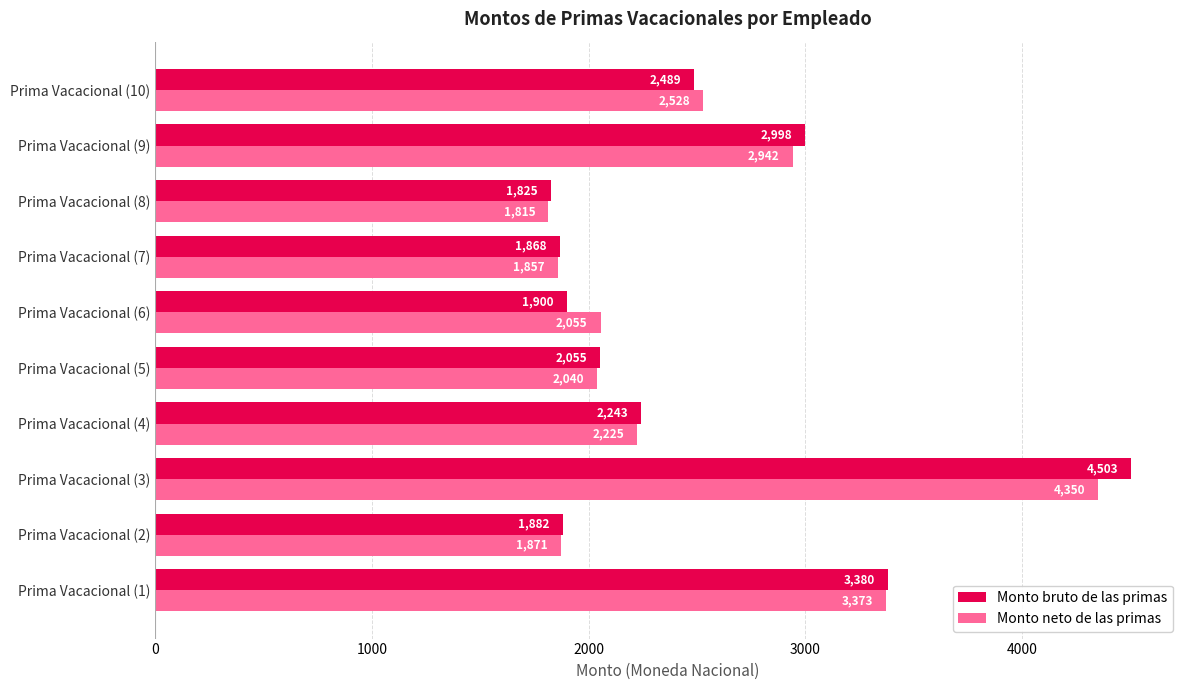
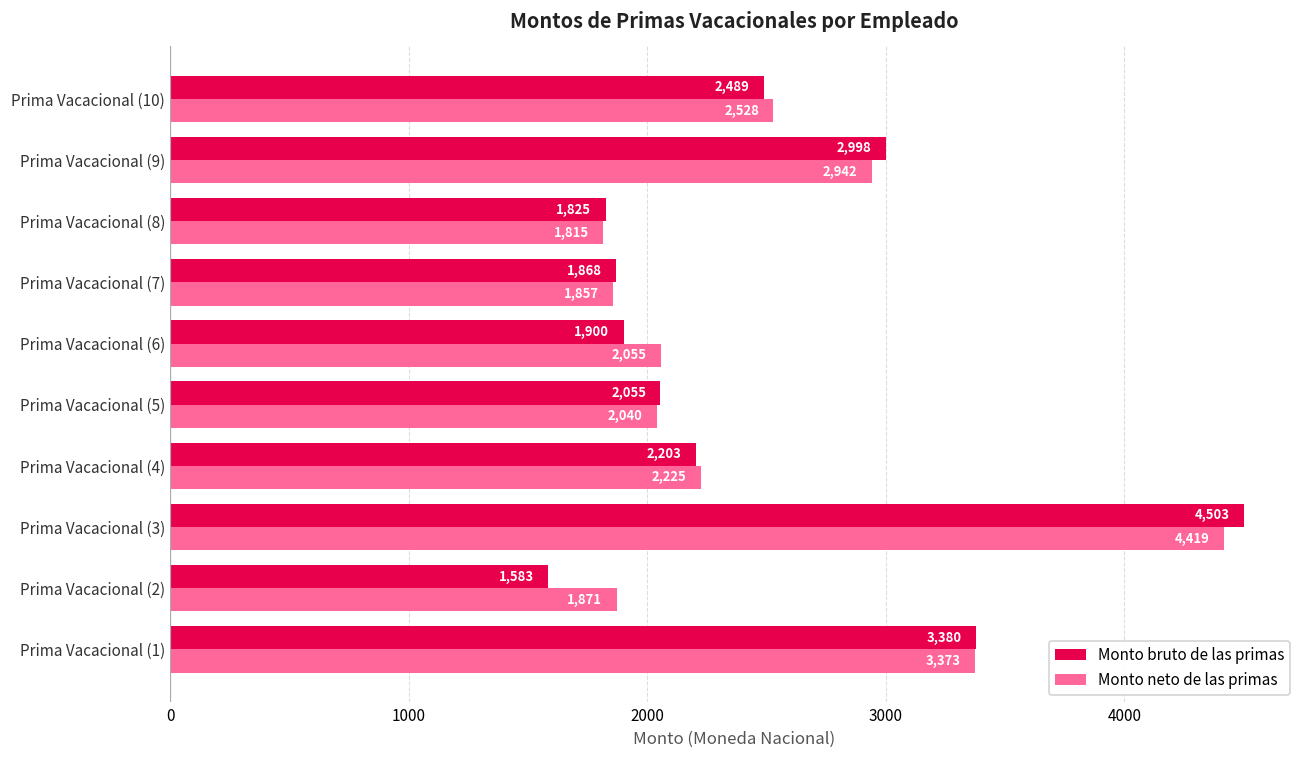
  {
    "Monto bruto de las primas": {
      "Prima Vacacional (10)": "2,489",
      "Prima Vacacional (9)": "2,998",
      "Prima Vacacional (8)": "1,825",
      "Prima Vacacional (7)": "1,868",
      "Prima Vacacional (6)": "1,900",
      "Prima Vacacional (5)": "2,055",
-     "Prima Vacacional (4)": "2,243",
+     "Prima Vacacional (4)": "2,203",
      "Prima Vacacional (3)": "4,503",
-     "Prima Vacacional (2)": "1,882",
+     "Prima Vacacional (2)": "1,583",
      "Prima Vacacional (1)": "3,380"
    },
    "Monto neto de las primas": {
      "Prima Vacacional (10)": "2,528",
      "Prima Vacacional (9)": "2,942",
      "Prima Vacacional (8)": "1,815",
      "Prima Vacacional (7)": "1,857",
      "Prima Vacacional (6)": "2,055",
      "Prima Vacacional (5)": "2,040",
      "Prima Vacacional (4)": "2,225",
-     "Prima Vacacional (3)": "4,350",
+     "Prima Vacacional (3)": "4,419",
      "Prima Vacacional (2)": "1,871",
      "Prima Vacacional (1)": "3,373"
    }
  }
